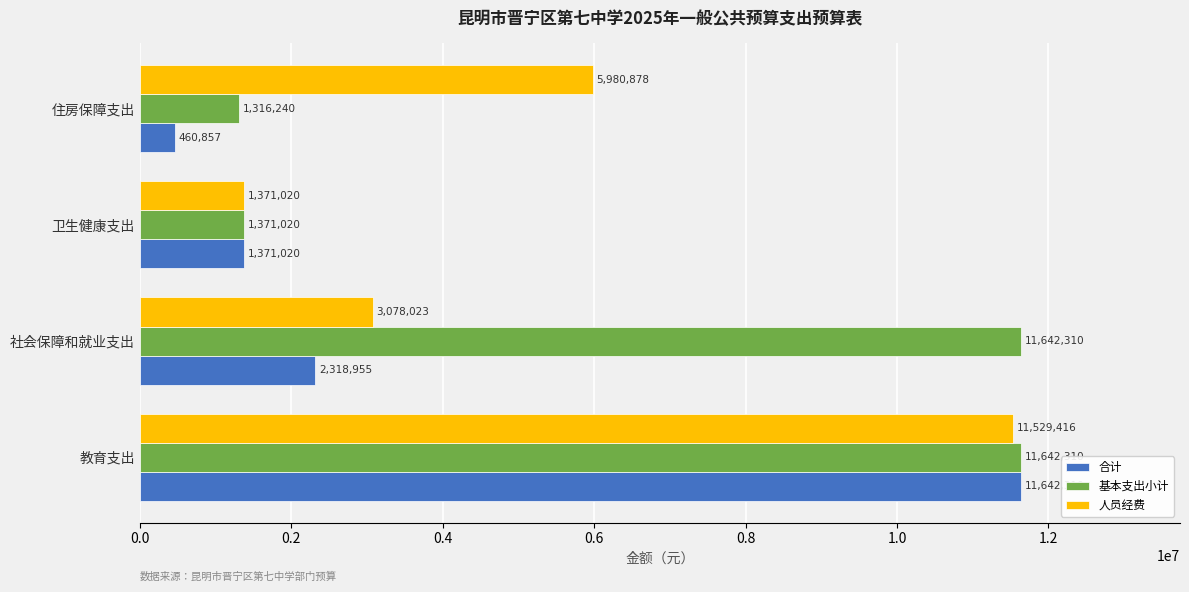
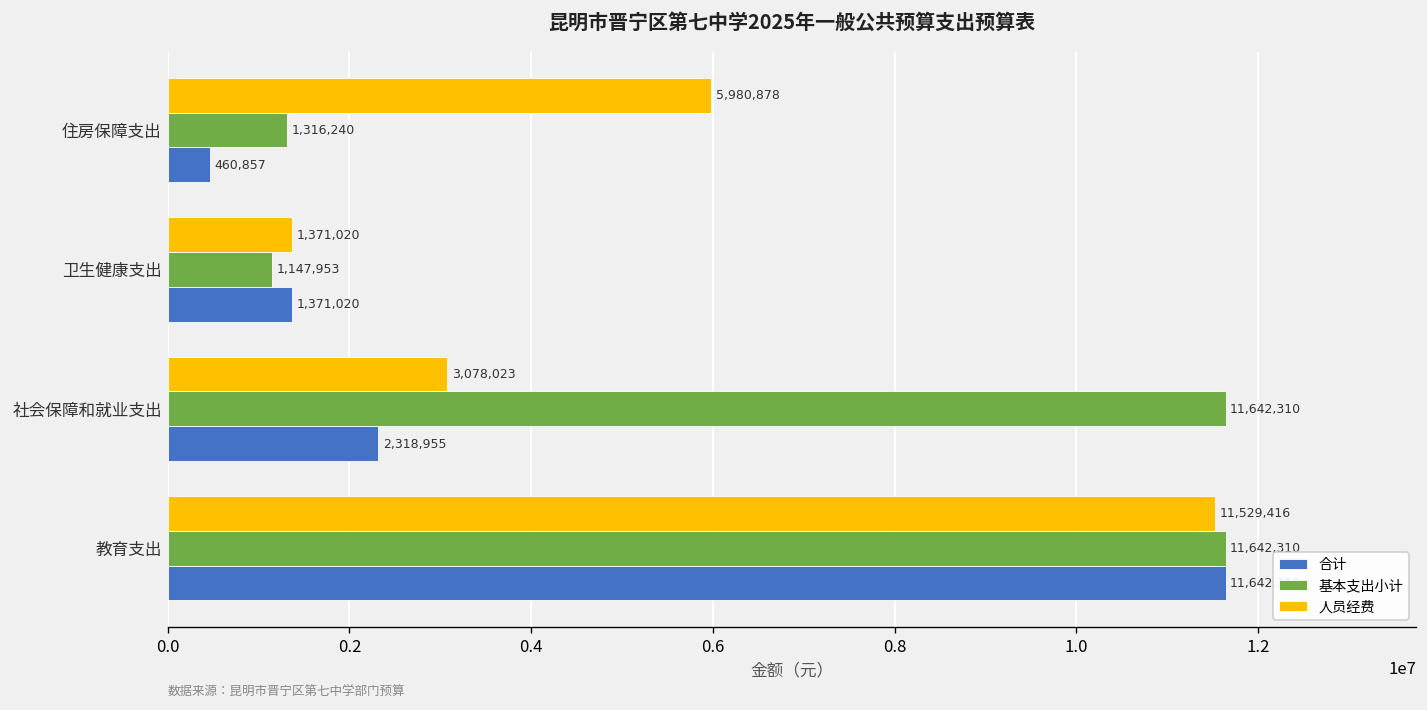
  {
    "合计": {
      "住房保障支出": "460,857",
      "卫生健康支出": "1,371,020",
      "社会保障和就业支出": "2,318,955"
    },
    "基本支出小计": {
      "住房保障支出": "1,316,240",
-     "卫生健康支出": "1,371,020",
+     "卫生健康支出": "1,147,953",
      "社会保障和就业支出": "11,642,310"
    },
    "人员经费": {
      "住房保障支出": "5,980,878",
      "卫生健康支出": "1,371,020",
      "社会保障和就业支出": "3,078,023",
      "教育支出": "11,529,416"
    }
  }
